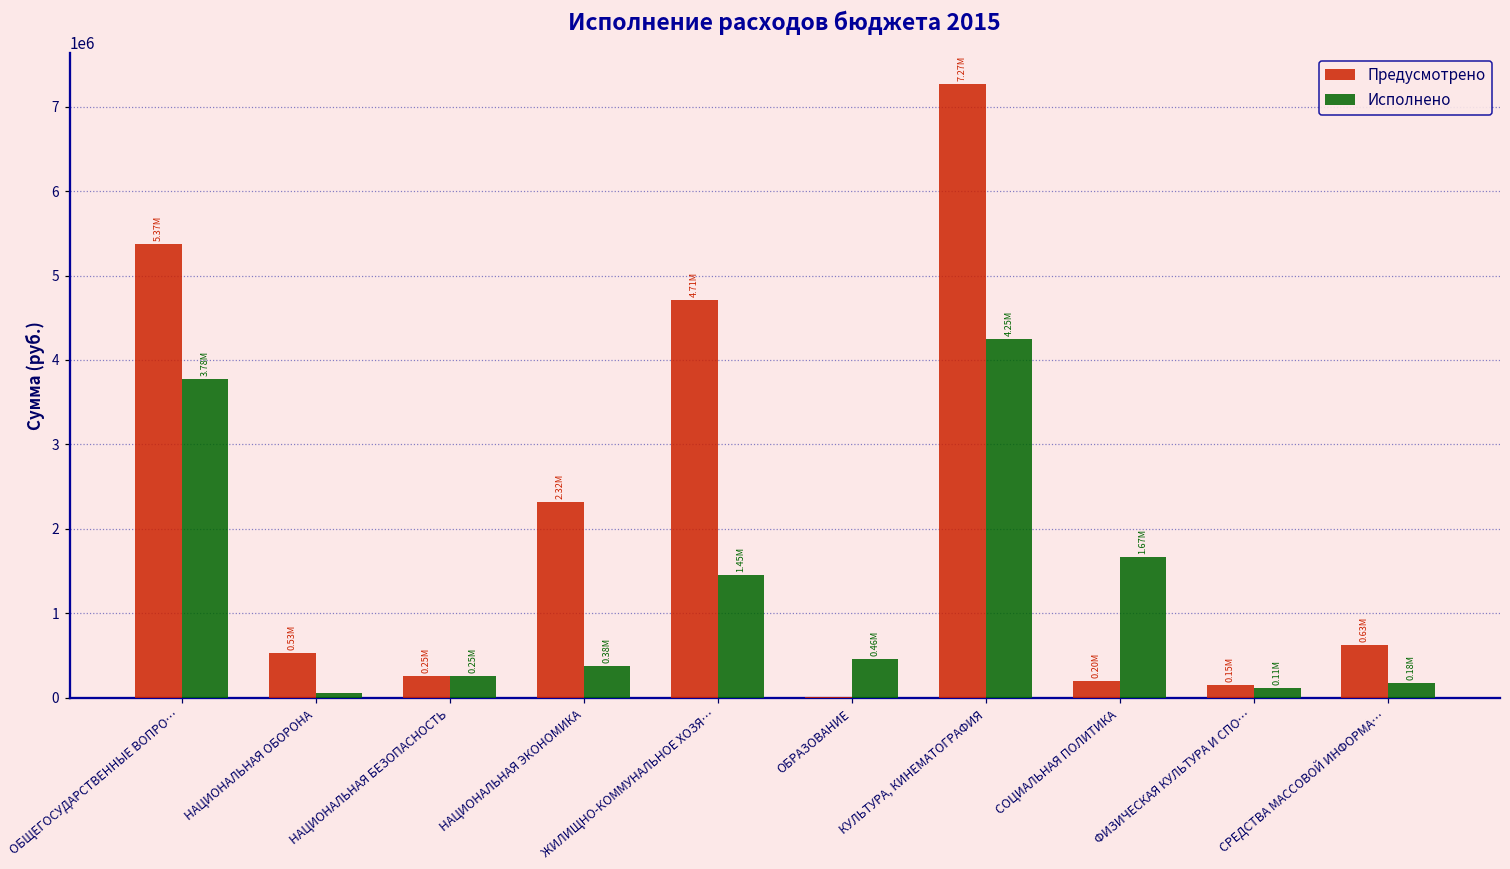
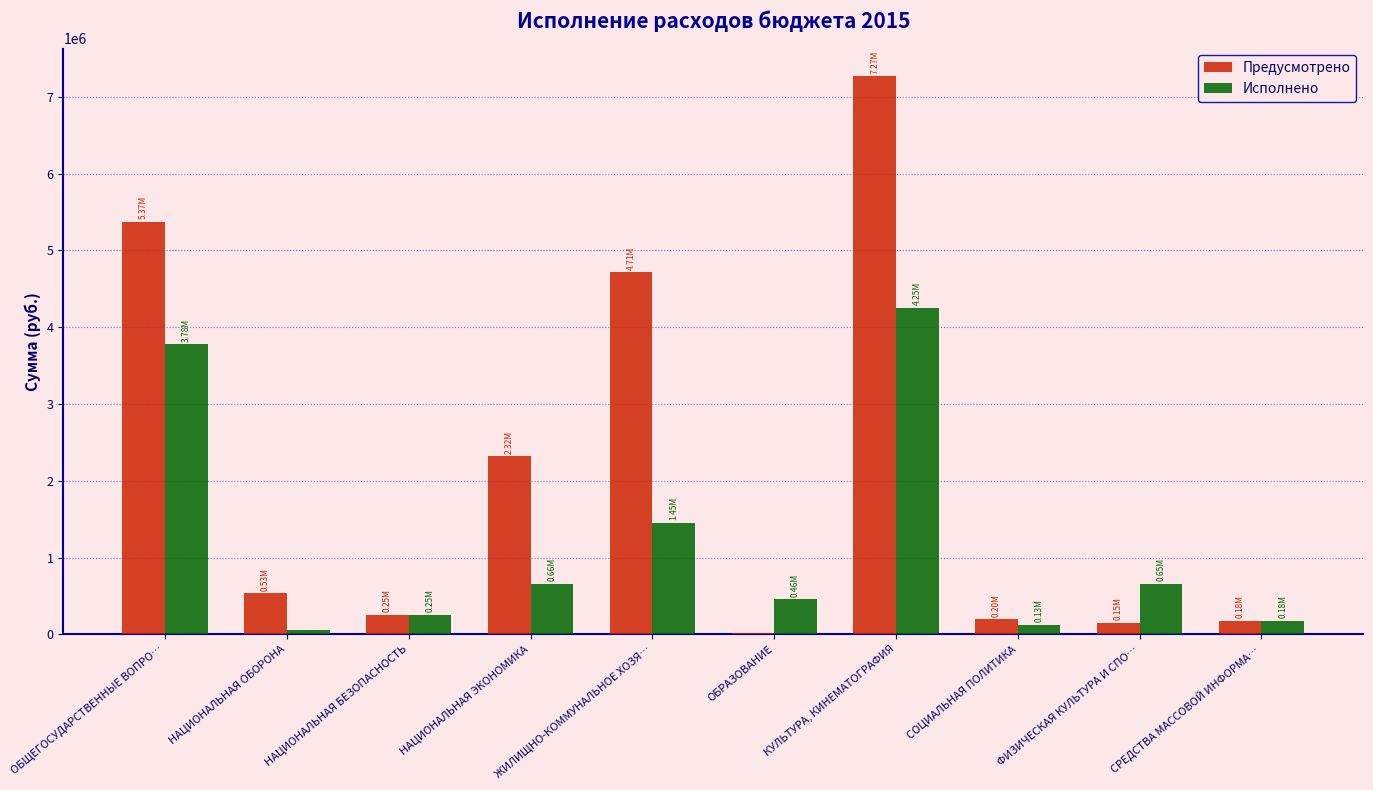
  {
    "Предусмотрено": {
      "ОБЩЕГОСУДАРСТВЕННЫЕ ВОПРО…": "5.37M",
      "НАЦИОНАЛЬНАЯ ОБОРОНА": "0.53M",
      "НАЦИОНАЛЬНАЯ БЕЗОПАСНОСТЬ": "0.25M",
      "НАЦИОНАЛЬНАЯ ЭКОНОМИКА": "2.32M",
      "ЖИЛИЩНО-КОММУНАЛЬНОЕ ХОЗЯ…": "4.71M",
      "КУЛЬТУРА, КИНЕМАТОГРАФИЯ": "7.27M",
      "СОЦИАЛЬНАЯ ПОЛИТИКА": "0.20M",
      "ФИЗИЧЕСКАЯ КУЛЬТУРА И СПО…": "0.15M",
-     "СРЕДСТВА МАССОВОЙ ИНФОРМА…": "0.63M"
+     "СРЕДСТВА МАССОВОЙ ИНФОРМА…": "0.18M"
    },
    "Исполнено": {
      "ОБЩЕГОСУДАРСТВЕННЫЕ ВОПРО…": "3.78M",
      "НАЦИОНАЛЬНАЯ БЕЗОПАСНОСТЬ": "0.25M",
-     "НАЦИОНАЛЬНАЯ ЭКОНОМИКА": "0.38M",
+     "НАЦИОНАЛЬНАЯ ЭКОНОМИКА": "0.66M",
      "ЖИЛИЩНО-КОММУНАЛЬНОЕ ХОЗЯ…": "1.45M",
      "ОБРАЗОВАНИЕ": "0.46M",
      "КУЛЬТУРА, КИНЕМАТОГРАФИЯ": "4.25M",
-     "СОЦИАЛЬНАЯ ПОЛИТИКА": "1.67M",
-     "ФИЗИЧЕСКАЯ КУЛЬТУРА И СПО…": "0.11M",
+     "СОЦИАЛЬНАЯ ПОЛИТИКА": "0.13M",
+     "ФИЗИЧЕСКАЯ КУЛЬТУРА И СПО…": "0.65M",
      "СРЕДСТВА МАССОВОЙ ИНФОРМА…": "0.18M"
    }
  }
